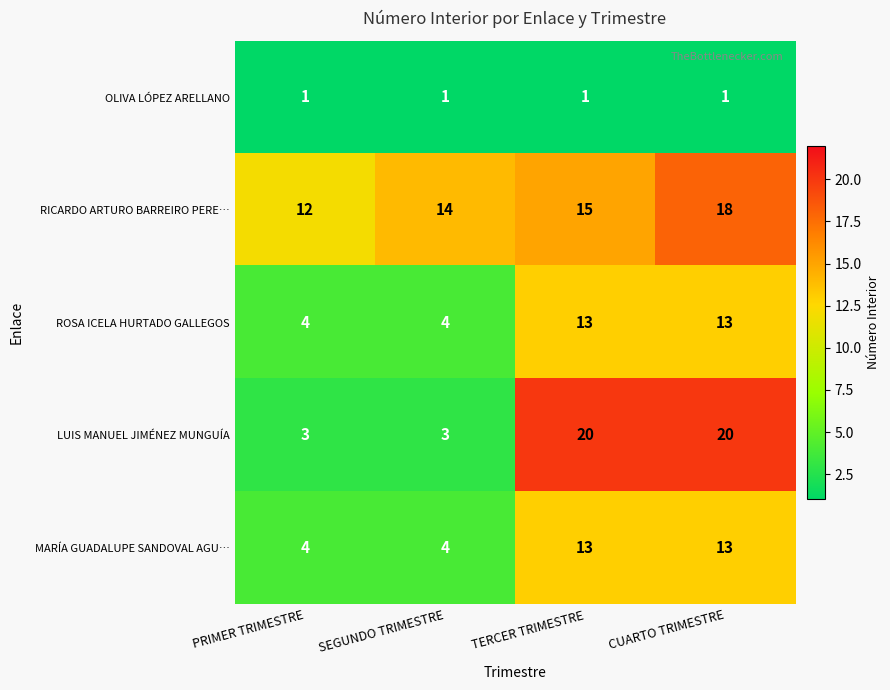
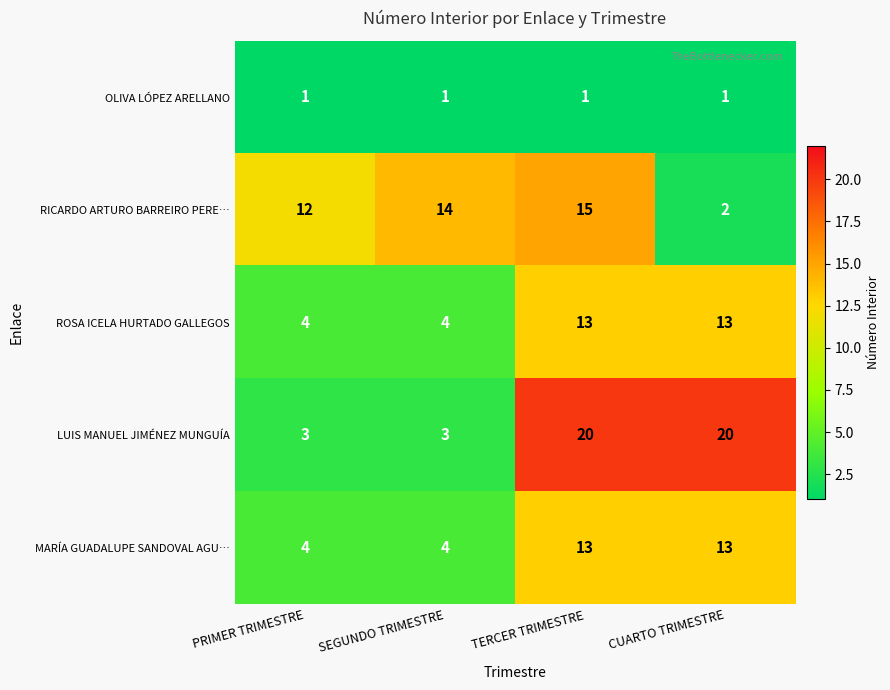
  {
    "OLIVA LÓPEZ ARELLANO": {
      "PRIMER TRIMESTRE": 1,
      "SEGUNDO TRIMESTRE": 1,
      "TERCER TRIMESTRE": 1
    },
    "RICARDO ARTURO BARREIRO PERE…": {
      "PRIMER TRIMESTRE": 12,
      "SEGUNDO TRIMESTRE": 14,
      "TERCER TRIMESTRE": 15,
-     "CUARTO TRIMESTRE": 18
+     "CUARTO TRIMESTRE": 2
    },
    "ROSA ICELA HURTADO GALLEGOS": {
      "PRIMER TRIMESTRE": 4,
      "SEGUNDO TRIMESTRE": 4,
      "TERCER TRIMESTRE": 13,
      "CUARTO TRIMESTRE": 13
    },
    "LUIS MANUEL JIMÉNEZ MUNGUÍA": {
      "PRIMER TRIMESTRE": 3,
      "SEGUNDO TRIMESTRE": 3,
      "TERCER TRIMESTRE": 20,
      "CUARTO TRIMESTRE": 20
    },
    "MARÍA GUADALUPE SANDOVAL AGU…": {
      "PRIMER TRIMESTRE": 4,
      "SEGUNDO TRIMESTRE": 4,
      "TERCER TRIMESTRE": 13,
      "CUARTO TRIMESTRE": 13
    }
  }
